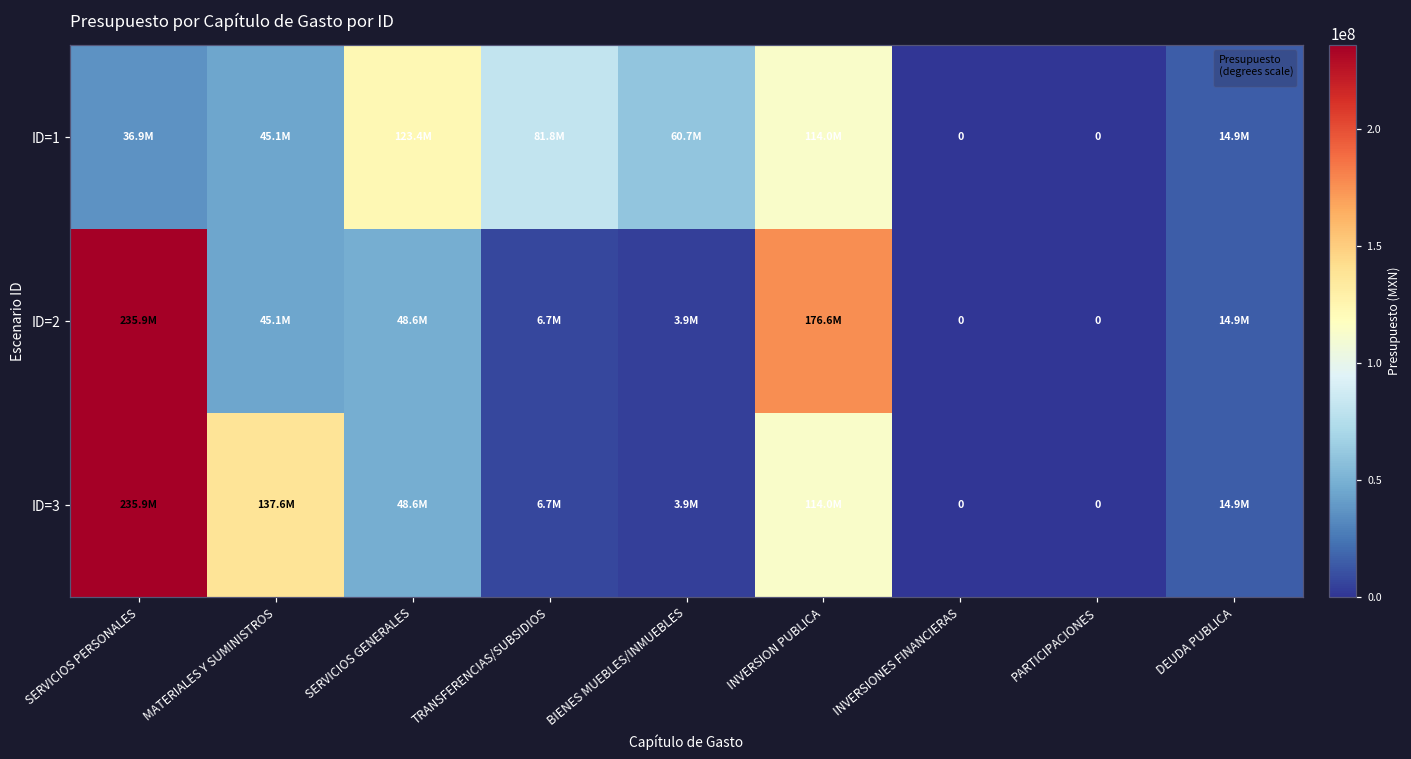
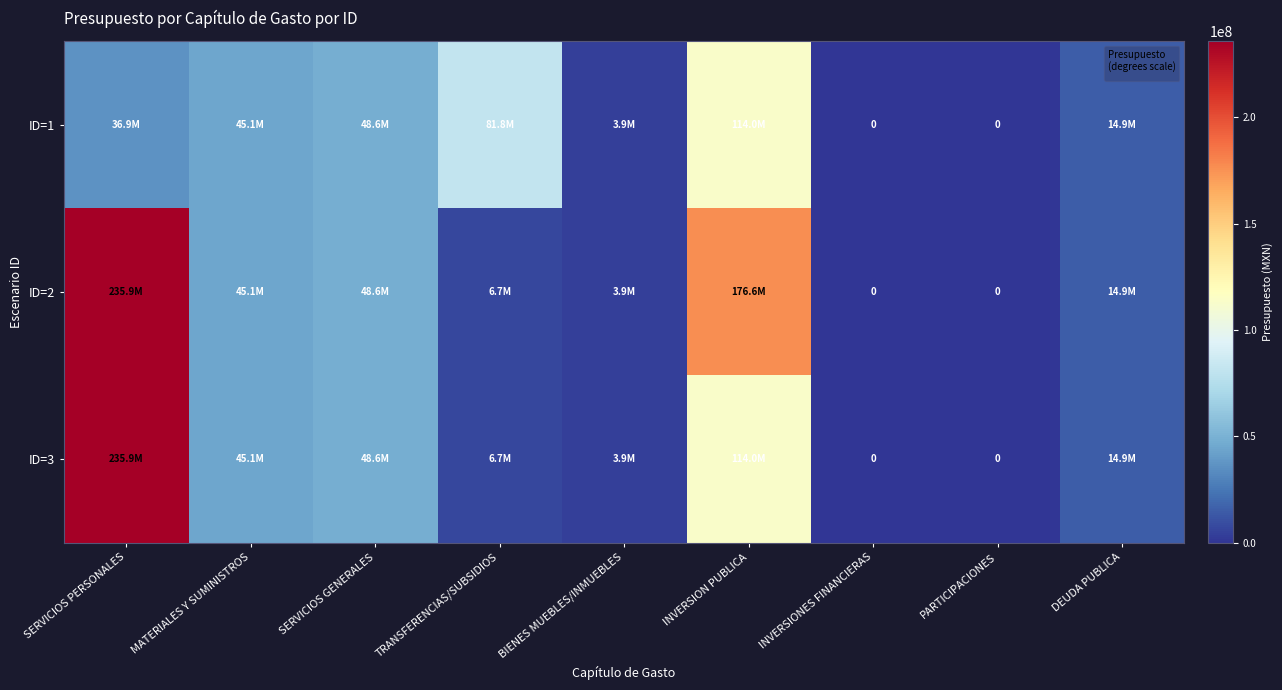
  {
    "ID=1": {
      "SERVICIOS PERSONALES": "36.9M",
      "MATERIALES Y SUMINISTROS": "45.1M",
-     "SERVICIOS GENERALES": "123.4M",
+     "SERVICIOS GENERALES": "48.6M",
      "TRANSFERENCIAS/SUBSIDIOS": "81.8M",
-     "BIENES MUEBLES/INMUEBLES": "60.7M",
+     "BIENES MUEBLES/INMUEBLES": "3.9M",
      "INVERSION PUBLICA": "114.0M",
      "INVERSIONES FINANCIERAS": "0",
      "PARTICIPACIONES": "0",
      "DEUDA PUBLICA": "14.9M"
    },
    "ID=2": {
      "SERVICIOS PERSONALES": "235.9M",
      "MATERIALES Y SUMINISTROS": "45.1M",
      "SERVICIOS GENERALES": "48.6M",
      "TRANSFERENCIAS/SUBSIDIOS": "6.7M",
      "BIENES MUEBLES/INMUEBLES": "3.9M",
      "INVERSION PUBLICA": "176.6M",
      "INVERSIONES FINANCIERAS": "0",
      "PARTICIPACIONES": "0",
      "DEUDA PUBLICA": "14.9M"
    },
    "ID=3": {
      "SERVICIOS PERSONALES": "235.9M",
-     "MATERIALES Y SUMINISTROS": "137.6M",
+     "MATERIALES Y SUMINISTROS": "45.1M",
      "SERVICIOS GENERALES": "48.6M",
      "TRANSFERENCIAS/SUBSIDIOS": "6.7M",
      "BIENES MUEBLES/INMUEBLES": "3.9M",
      "INVERSION PUBLICA": "114.0M",
      "INVERSIONES FINANCIERAS": "0",
      "PARTICIPACIONES": "0",
      "DEUDA PUBLICA": "14.9M"
    }
  }
